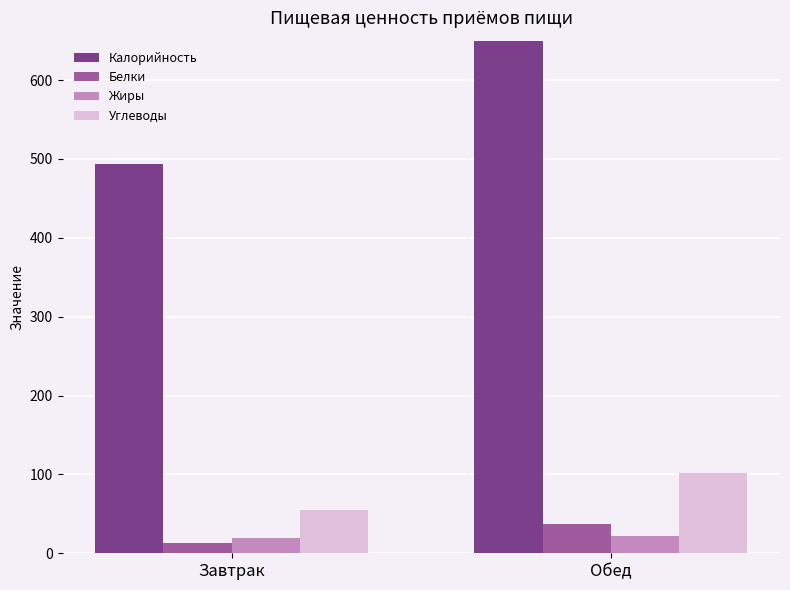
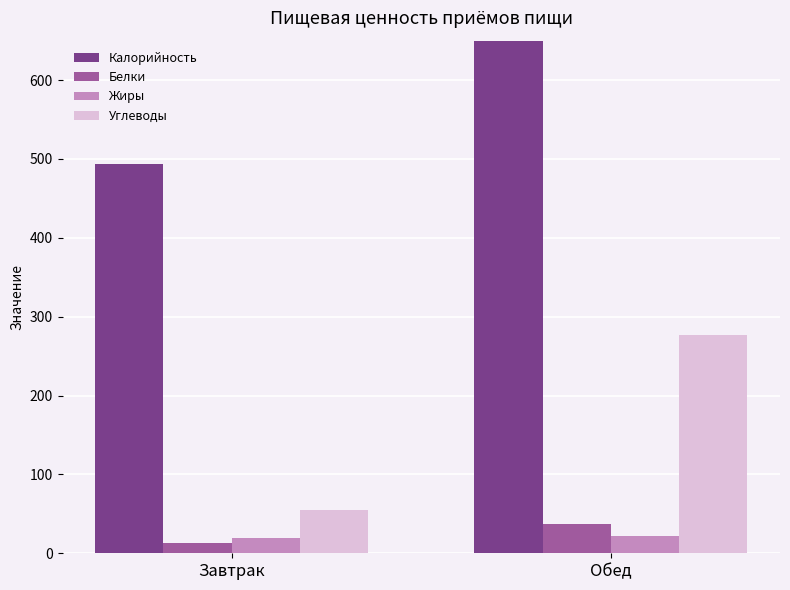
  {
    "Жиры": {
      "Завтрак": 20,
      "Обед": 20
    },
    "Углеводы": {
      "Завтрак": 60,
-     "Обед": 100
+     "Обед": 280
    }
  }
